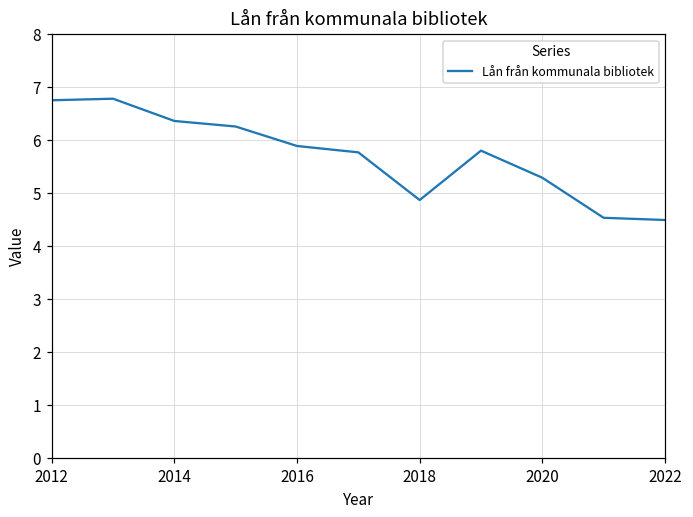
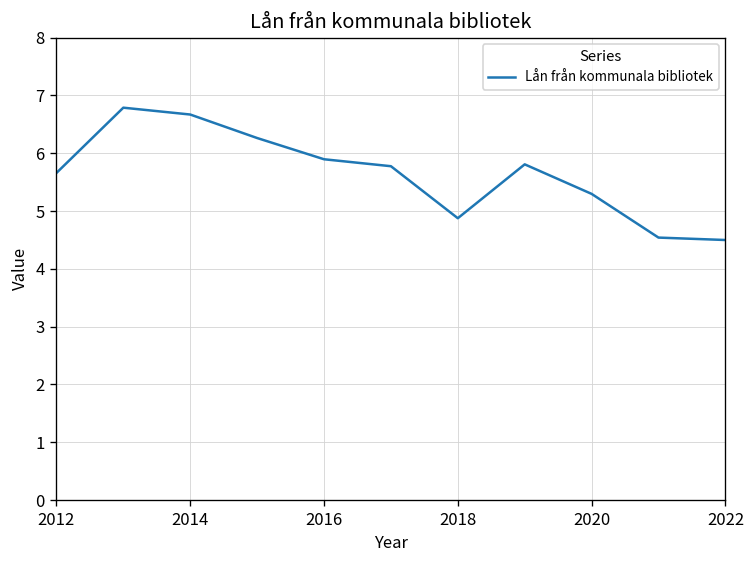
  {
-   "2012": 6.8,
-   "2014": 6.4,
+   "2012": 5.7,
+   "2014": 6.7,
    "2016": 5.9,
    "2018": 4.9,
    "2020": 5.3,
    "2022": 4.5
  }
